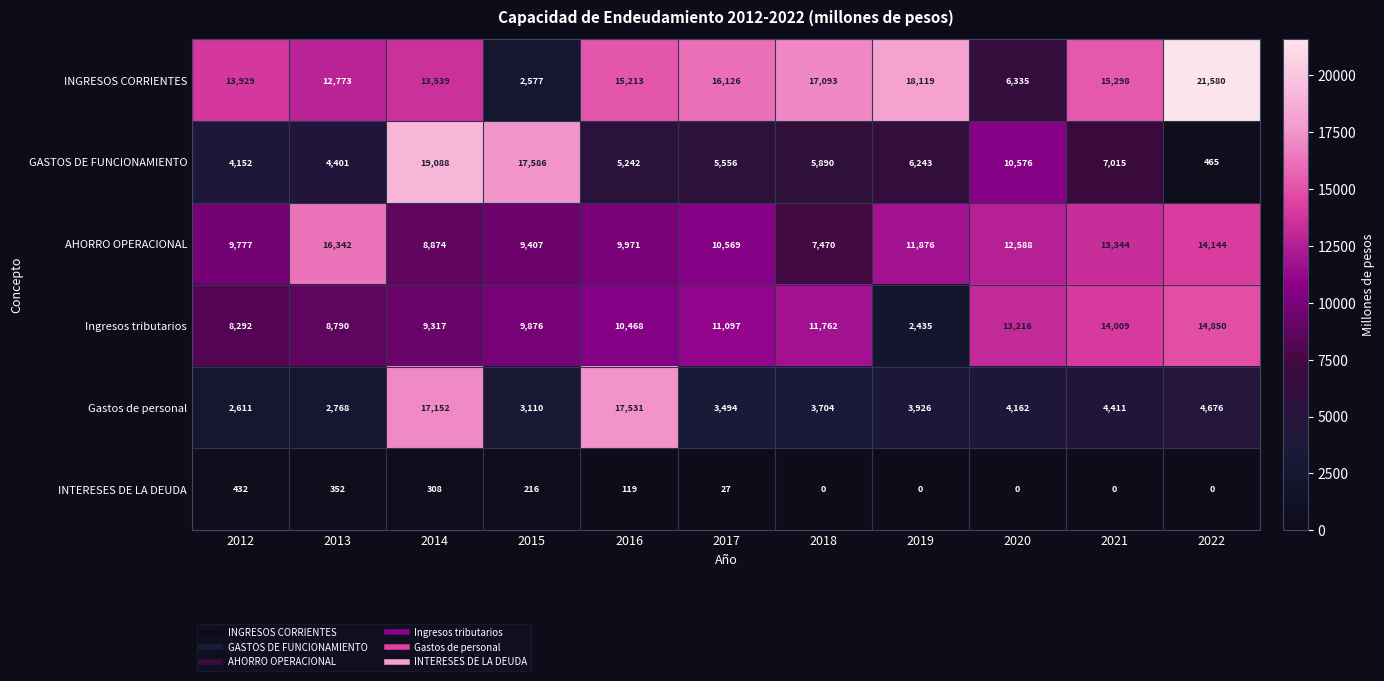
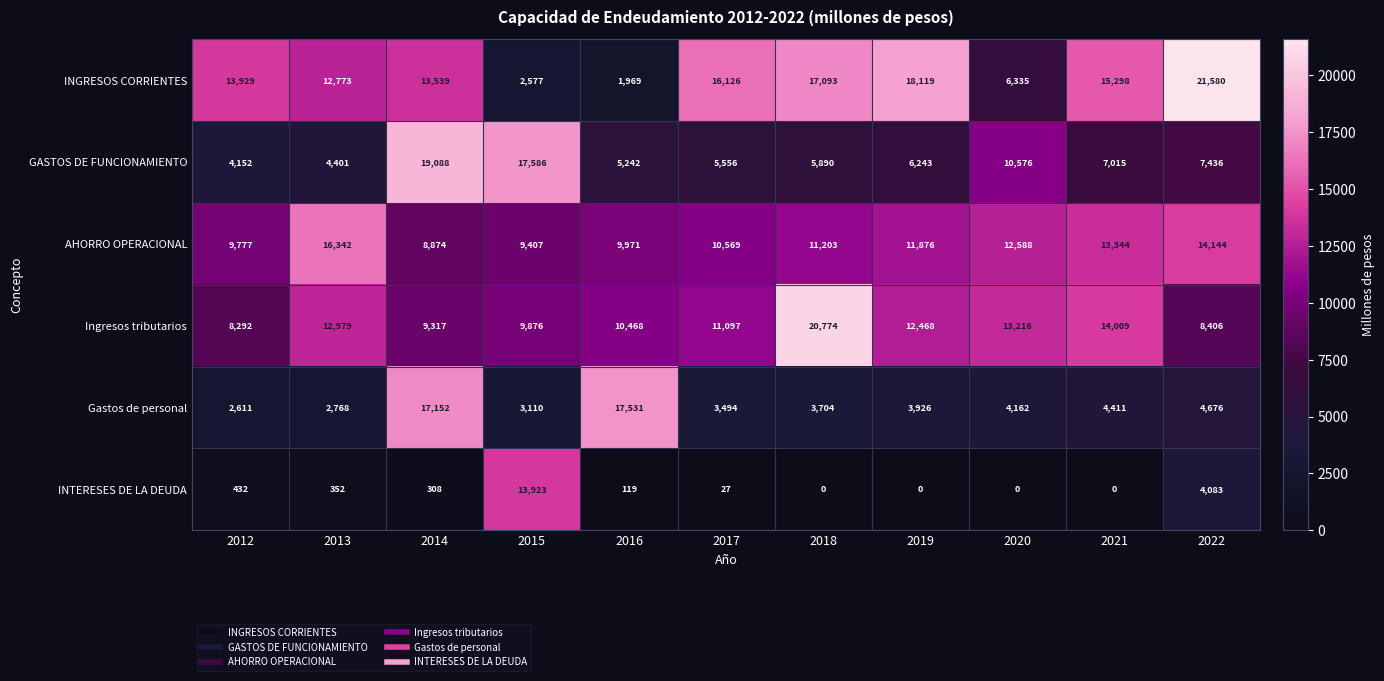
  {
    "INGRESOS CORRIENTES": {
      "2012": "13,929",
      "2013": "12,773",
      "2014": "13,539",
      "2015": "2,577",
-     "2016": "15,213",
+     "2016": "1,969",
      "2017": "16,126",
      "2018": "17,093",
      "2019": "18,119",
      "2020": "6,335",
      "2021": "15,298",
      "2022": "21,580"
    },
    "GASTOS DE FUNCIONAMIENTO": {
      "2012": "4,152",
      "2013": "4,401",
      "2014": "19,088",
      "2015": "17,586",
      "2016": "5,242",
      "2017": "5,556",
      "2018": "5,890",
      "2019": "6,243",
      "2020": "10,576",
      "2021": "7,015",
-     "2022": "465"
+     "2022": "7,436"
    },
    "AHORRO OPERACIONAL": {
      "2012": "9,777",
      "2013": "16,342",
      "2014": "8,874",
      "2015": "9,407",
      "2016": "9,971",
      "2017": "10,569",
-     "2018": "7,470",
+     "2018": "11,203",
      "2019": "11,876",
      "2020": "12,588",
      "2021": "13,344",
      "2022": "14,144"
    },
    "Ingresos tributarios": {
      "2012": "8,292",
-     "2013": "8,790",
+     "2013": "12,979",
      "2014": "9,317",
      "2015": "9,876",
      "2016": "10,468",
      "2017": "11,097",
-     "2018": "11,762",
-     "2019": "2,435",
+     "2018": "20,774",
+     "2019": "12,468",
      "2020": "13,216",
      "2021": "14,009",
-     "2022": "14,850"
+     "2022": "8,406"
    },
    "Gastos de personal": {
      "2012": "2,611",
      "2013": "2,768",
      "2014": "17,152",
      "2015": "3,110",
      "2016": "17,531",
      "2017": "3,494",
      "2018": "3,704",
      "2019": "3,926",
      "2020": "4,162",
      "2021": "4,411",
      "2022": "4,676"
    },
    "INTERESES DE LA DEUDA": {
      "2012": "432",
      "2013": "352",
      "2014": "308",
-     "2015": "216",
+     "2015": "13,923",
      "2016": "119",
      "2017": "27",
      "2018": "0",
      "2019": "0",
      "2020": "0",
      "2021": "0",
-     "2022": "0"
+     "2022": "4,083"
    }
  }
